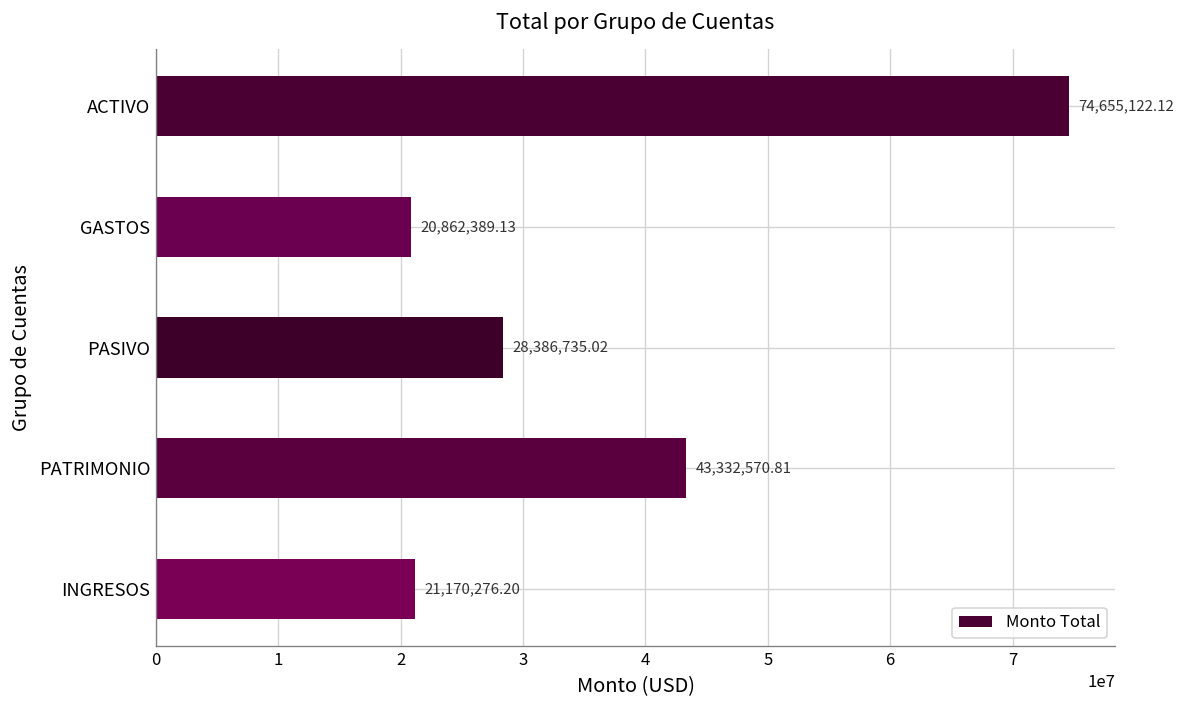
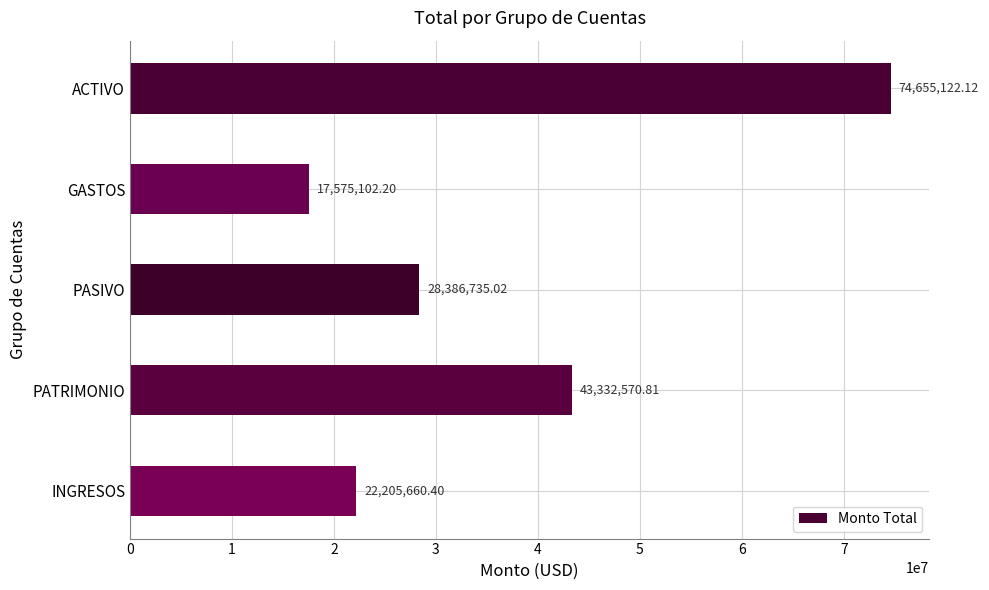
  {
    "ACTIVO": "74,655,122.12",
-   "GASTOS": "20,862,389.13",
+   "GASTOS": "17,575,102.20",
    "PASIVO": "28,386,735.02",
    "PATRIMONIO": "43,332,570.81",
-   "INGRESOS": "21,170,276.20"
+   "INGRESOS": "22,205,660.40"
  }
